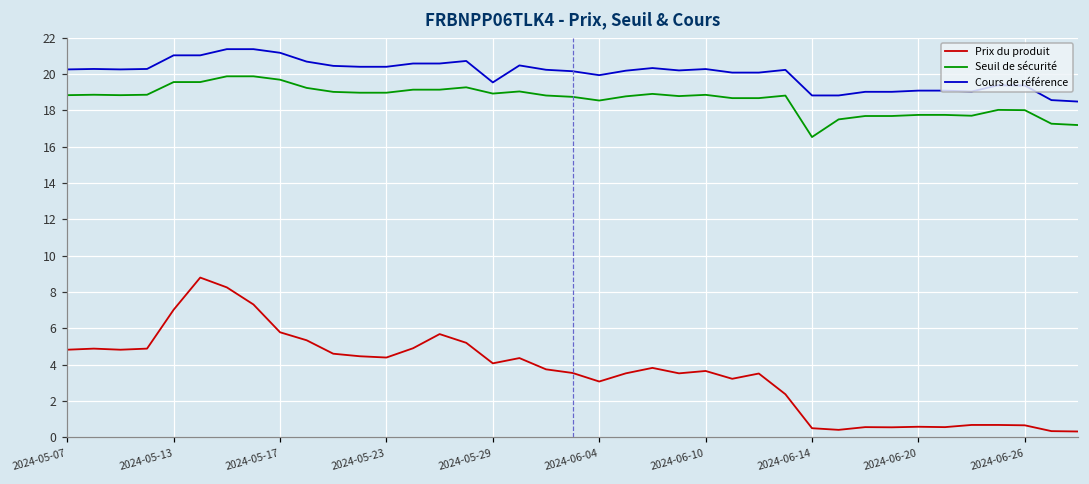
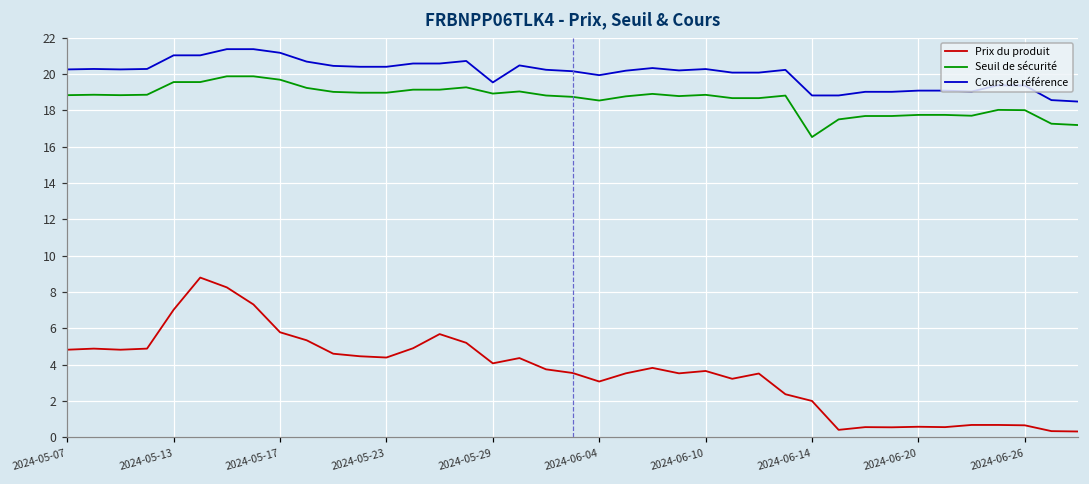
  {
    "Prix du produit": {
      "2024-05-07": 4.8,
      "2024-05-13": 7.0,
      "2024-05-17": 5.8,
      "2024-05-23": 4.4,
      "2024-05-29": 4.1,
      "2024-06-04": 3.1,
      "2024-06-10": 3.7,
-     "2024-06-14": 0.5,
+     "2024-06-14": 2.0,
      "2024-06-20": 0.6,
      "2024-06-26": 0.7
    },
    "Seuil de sécurité": {
      "2024-05-07": 18.8,
      "2024-05-13": 19.5,
      "2024-05-17": 19.7,
      "2024-05-23": 19.0,
      "2024-05-29": 18.9,
      "2024-06-04": 18.5,
      "2024-06-10": 18.8,
      "2024-06-14": 16.5,
      "2024-06-20": 17.7,
      "2024-06-26": 18.0
    },
    "Cours de référence": {
      "2024-05-07": 20.2,
      "2024-05-13": 21.0,
      "2024-05-17": 21.2,
      "2024-05-23": 20.4,
      "2024-05-29": 19.5,
      "2024-06-04": 19.9,
      "2024-06-10": 20.3,
      "2024-06-14": 18.8,
      "2024-06-20": 19.1
    }
  }
